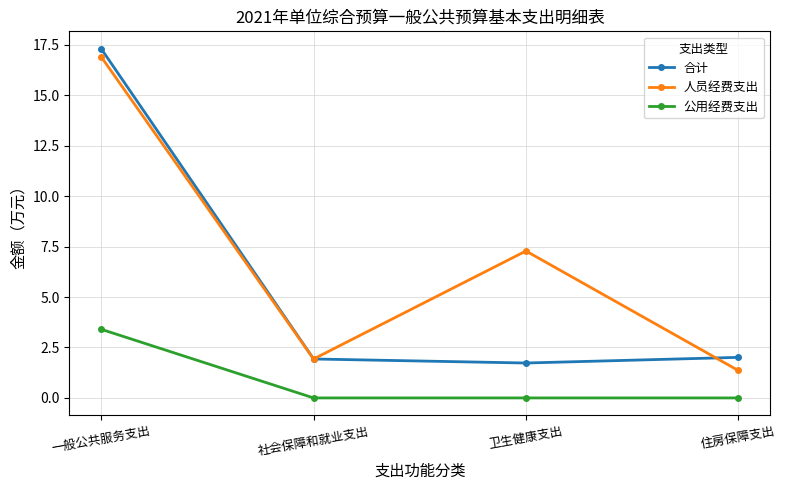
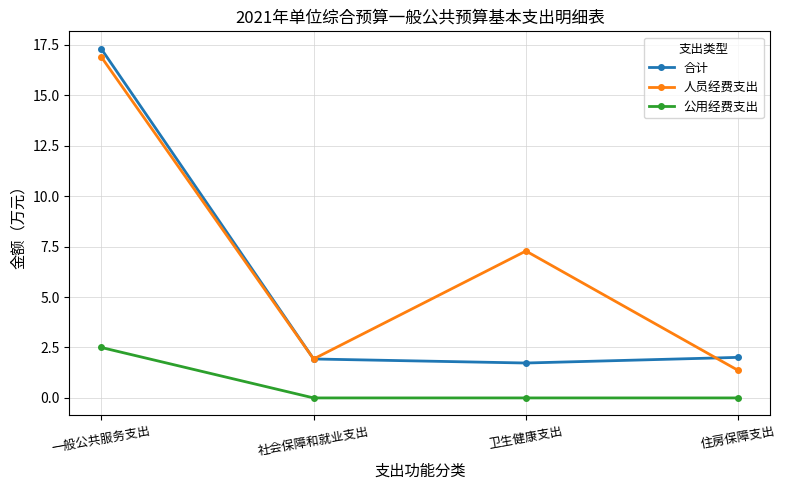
  {
    "合计": {
      "一般公共服务支出": 17.3,
      "卫生健康支出": 1.7,
      "住房保障支出": 2.0
    },
    "人员经费支出": {
      "一般公共服务支出": 16.9,
      "卫生健康支出": 7.3,
      "住房保障支出": 1.4
    },
    "公用经费支出": {
-     "一般公共服务支出": 3.4,
+     "一般公共服务支出": 2.5,
      "社会保障和就业支出": 0.0,
      "卫生健康支出": 0.0,
      "住房保障支出": 0.0
    }
  }
